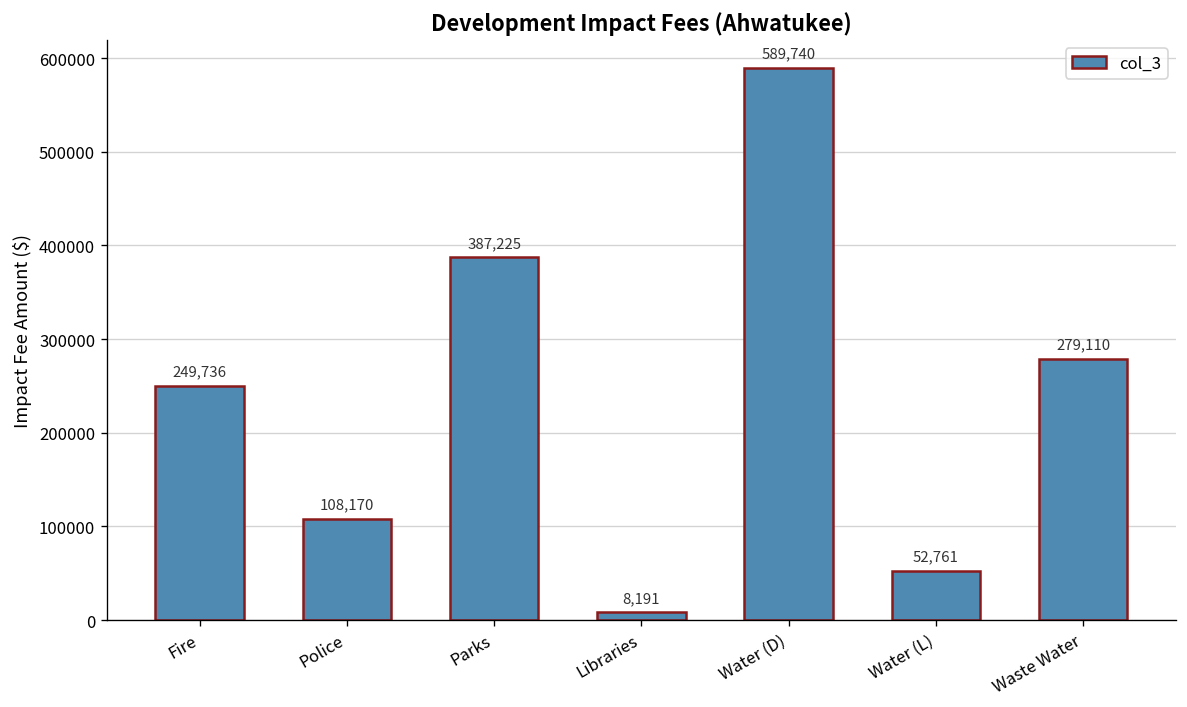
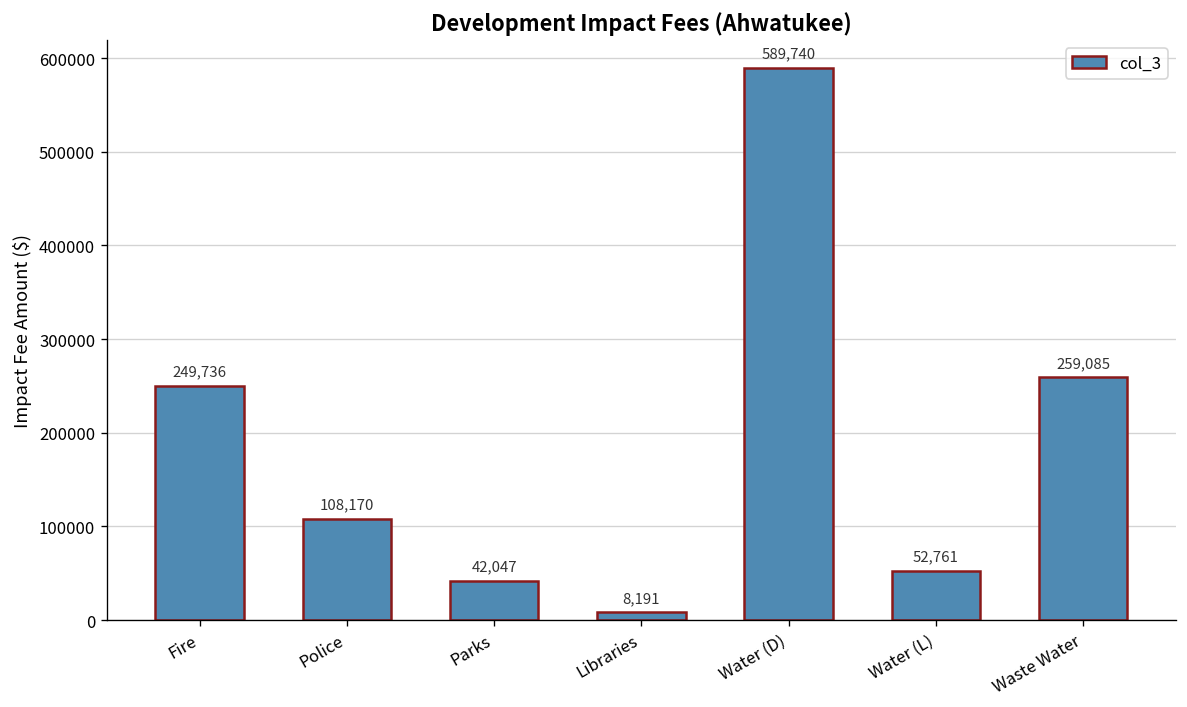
  {
    "Fire": "249,736",
    "Police": "108,170",
-   "Parks": "387,225",
+   "Parks": "42,047",
    "Libraries": "8,191",
    "Water (D)": "589,740",
    "Water (L)": "52,761",
-   "Waste Water": "279,110"
+   "Waste Water": "259,085"
  }
